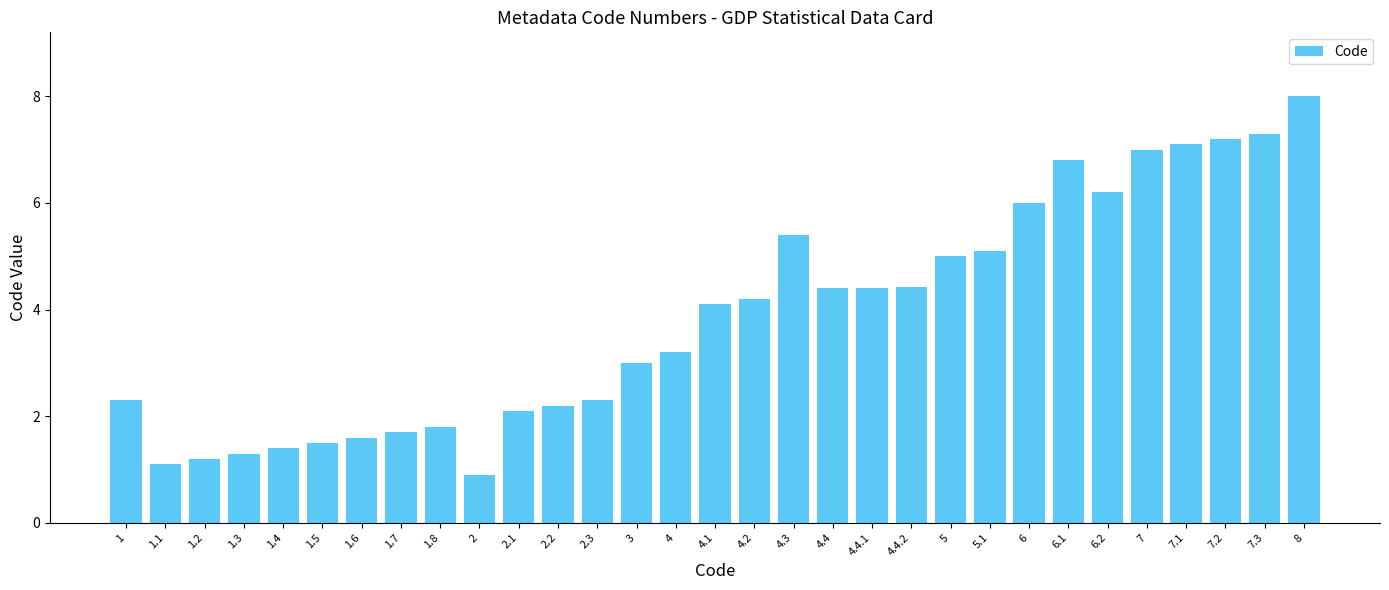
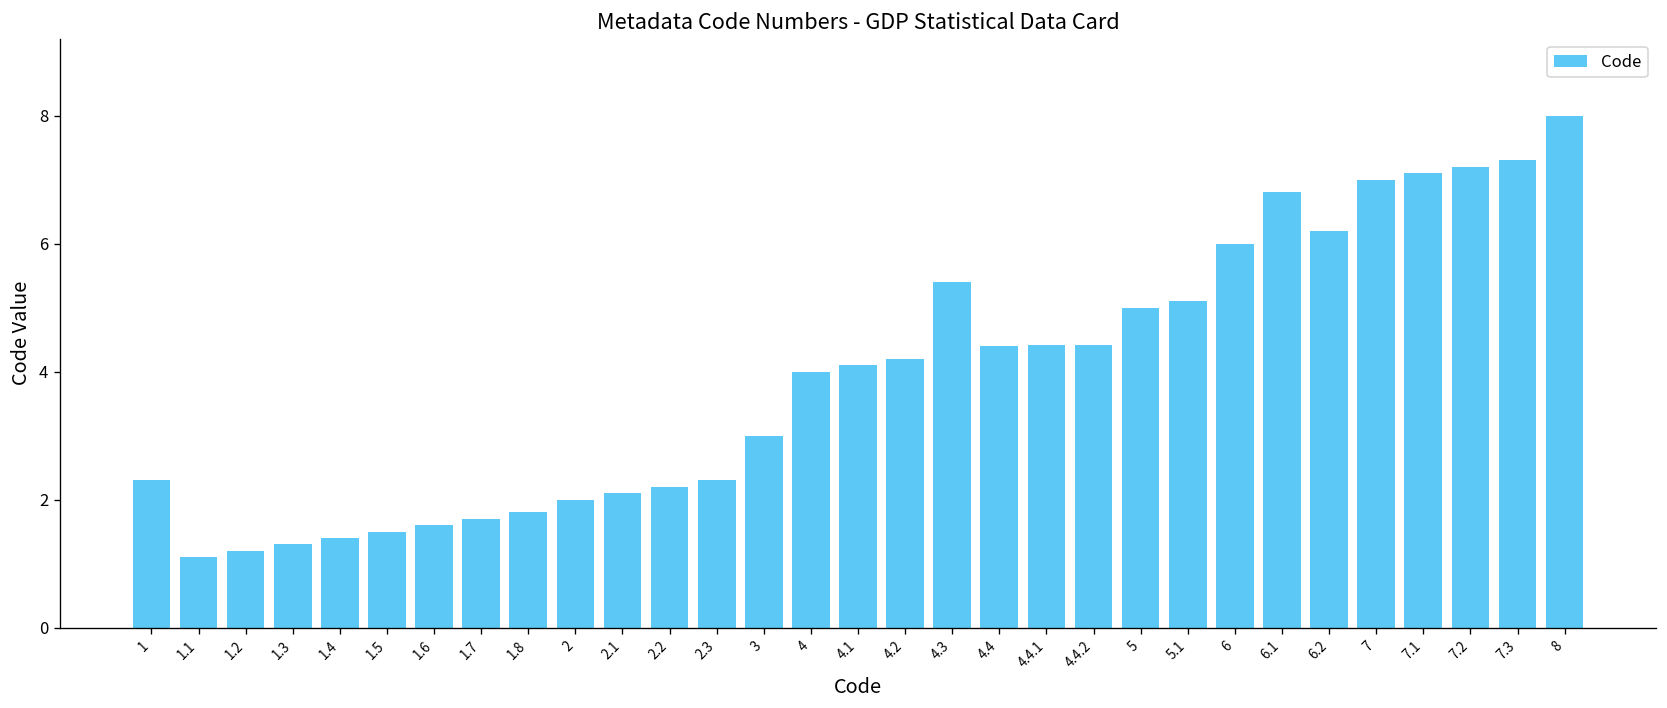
  {
    "1": 2.3,
    "1.1": 1.1,
    "1.2": 1.2,
    "1.3": 1.3,
    "1.4": 1.4,
    "1.5": 1.5,
    "1.6": 1.6,
    "1.7": 1.7,
    "1.8": 1.8,
-   "2": 0.9,
+   "2": 2.0,
    "2.1": 2.1,
    "2.2": 2.2,
    "2.3": 2.3,
    "3": 3.0,
-   "4": 3.2,
+   "4": 4.0,
    "4.1": 4.1,
    "4.2": 4.2,
    "4.3": 5.4,
    "4.4": 4.4,
    "4.4.1": 4.4,
    "4.4.2": 4.4,
    "5": 5.0,
    "5.1": 5.1,
    "6": 6.0,
    "6.1": 6.8,
    "6.2": 6.2,
    "7": 7.0,
    "7.1": 7.1,
    "7.2": 7.2,
    "7.3": 7.3,
    "8": 8.0
  }
